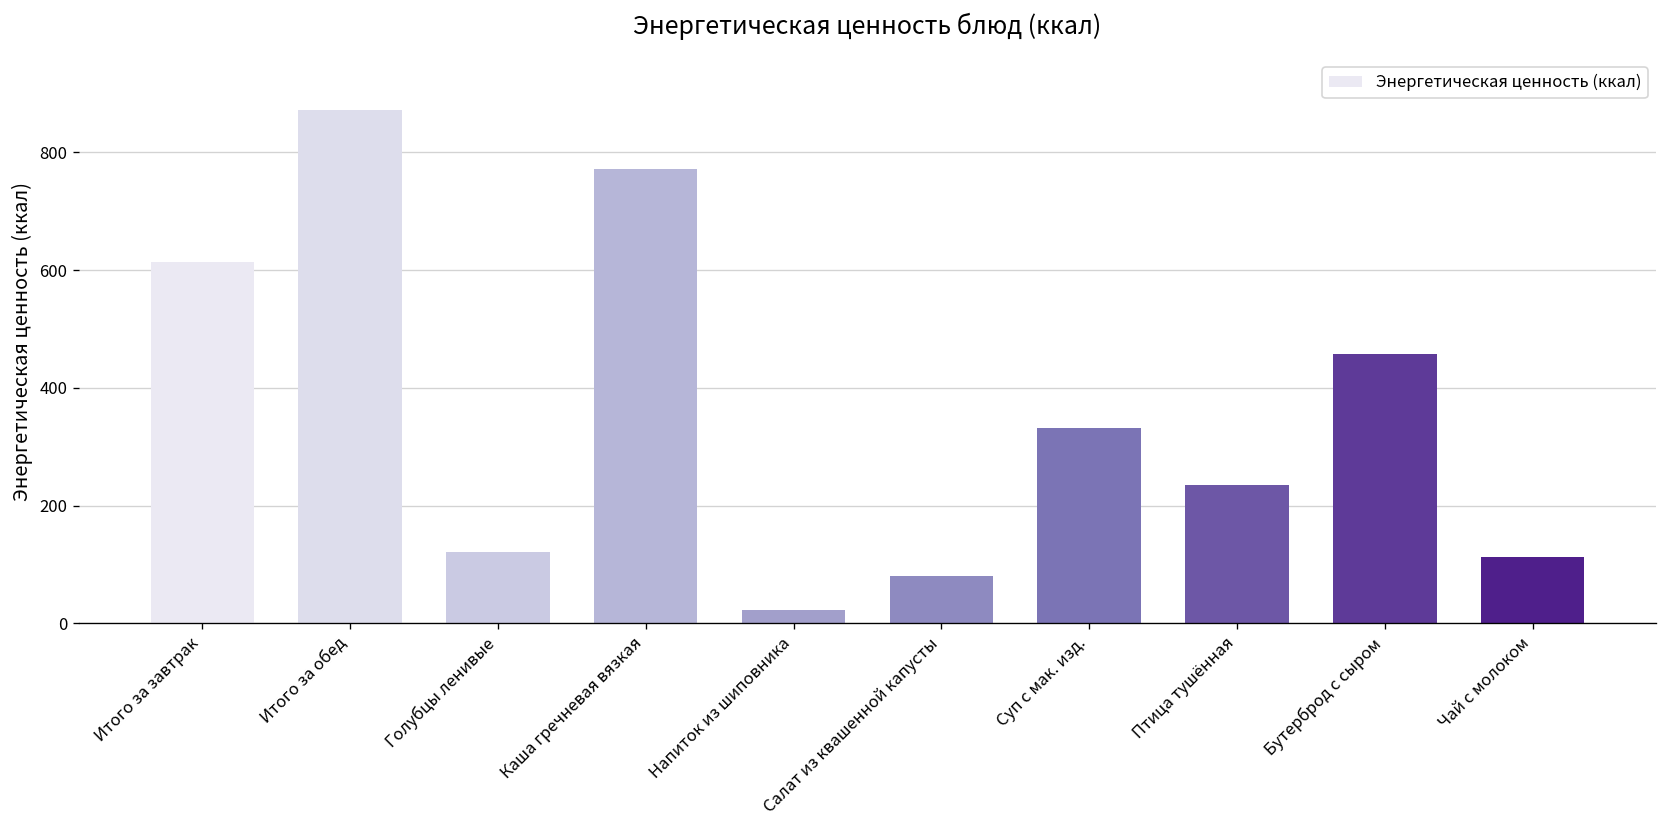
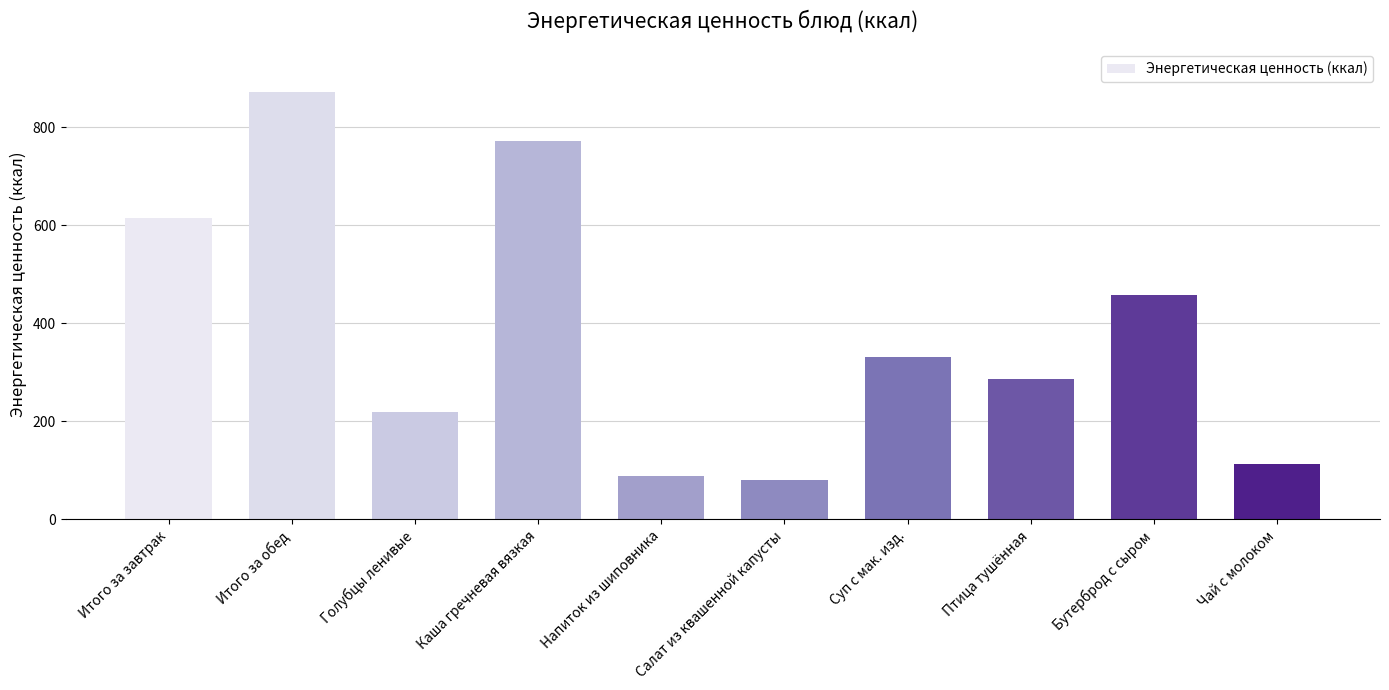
  {
    "Итого за завтрак": 610,
    "Итого за обед": 870,
-   "Голубцы ленивые": 120,
+   "Голубцы ленивые": 220,
    "Каша гречневая вязкая": 770,
-   "Напиток из шиповника": 20,
+   "Напиток из шиповника": 90,
    "Салат из квашенной капусты": 80,
    "Суп с мак. изд.": 330,
-   "Птица тушённая": 240,
+   "Птица тушённая": 290,
    "Бутерброд с сыром": 460,
    "Чай с молоком": 110
  }
